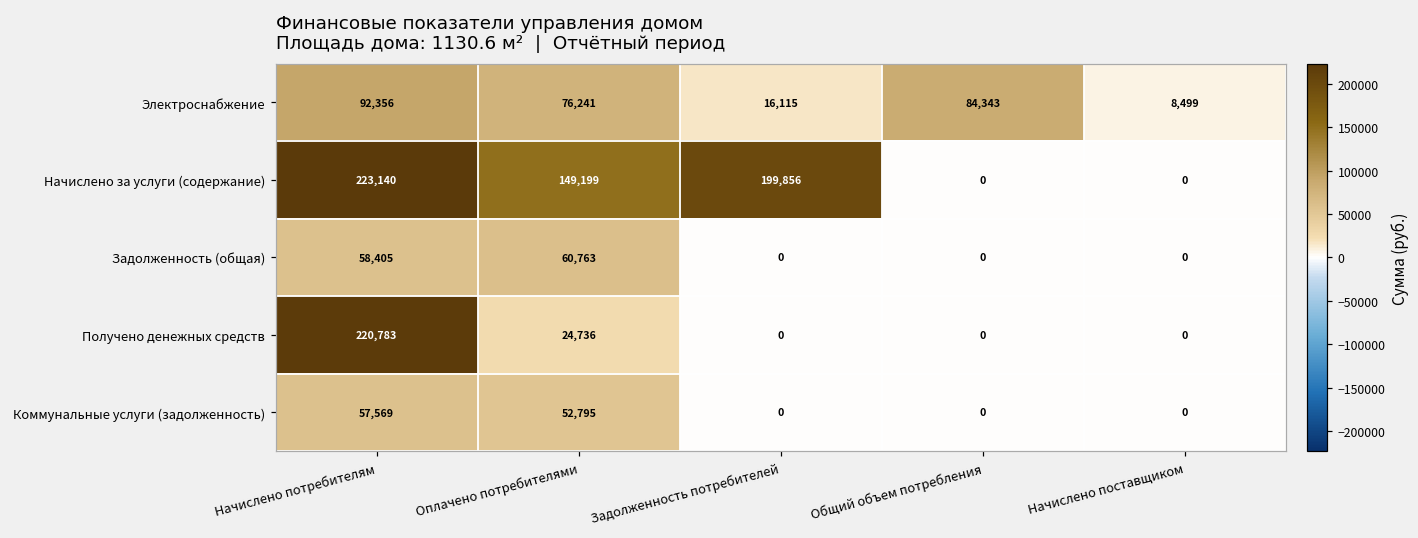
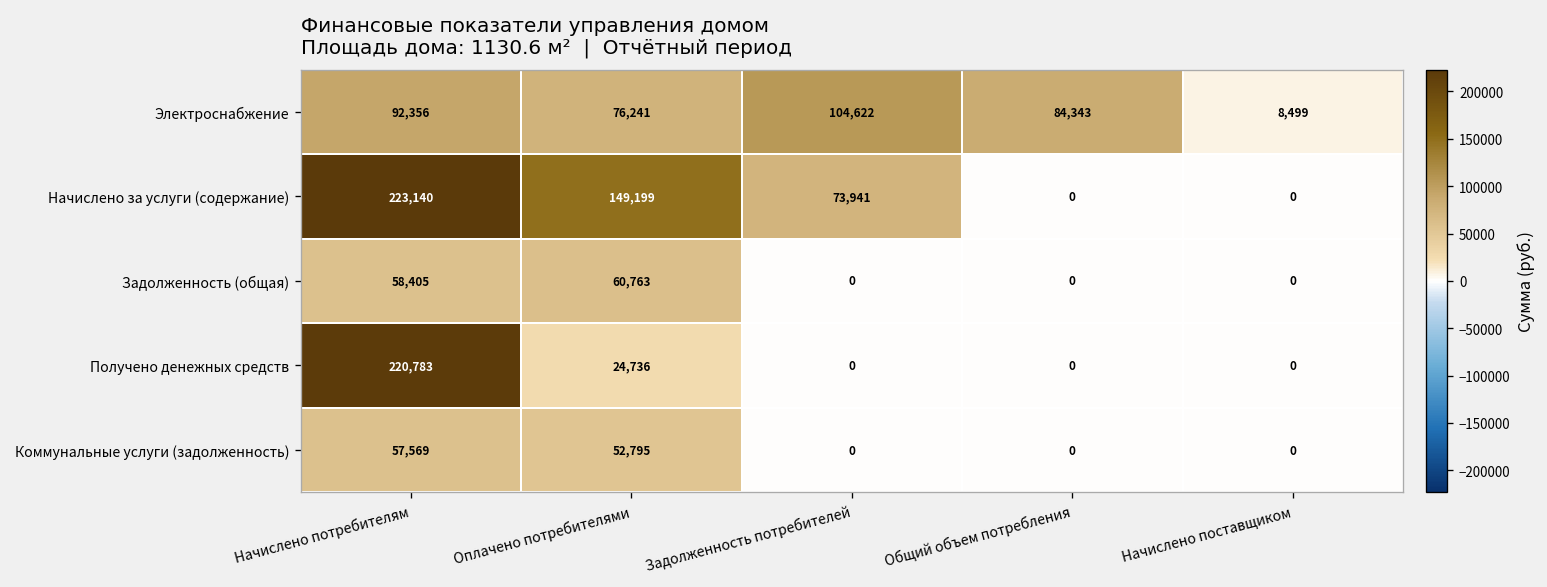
  {
    "Электроснабжение": {
      "Начислено потребителям": "92,356",
      "Оплачено потребителями": "76,241",
-     "Задолженность потребителей": "16,115",
+     "Задолженность потребителей": "104,622",
      "Общий объем потребления": "84,343",
      "Начислено поставщиком": "8,499"
    },
    "Начислено за услуги (содержание)": {
      "Начислено потребителям": "223,140",
      "Оплачено потребителями": "149,199",
-     "Задолженность потребителей": "199,856",
+     "Задолженность потребителей": "73,941",
      "Общий объем потребления": "0",
      "Начислено поставщиком": "0"
    },
    "Задолженность (общая)": {
      "Начислено потребителям": "58,405",
      "Оплачено потребителями": "60,763",
      "Задолженность потребителей": "0",
      "Общий объем потребления": "0",
      "Начислено поставщиком": "0"
    },
    "Получено денежных средств": {
      "Начислено потребителям": "220,783",
      "Оплачено потребителями": "24,736",
      "Задолженность потребителей": "0",
      "Общий объем потребления": "0",
      "Начислено поставщиком": "0"
    },
    "Коммунальные услуги (задолженность)": {
      "Начислено потребителям": "57,569",
      "Оплачено потребителями": "52,795",
      "Задолженность потребителей": "0",
      "Общий объем потребления": "0",
      "Начислено поставщиком": "0"
    }
  }
